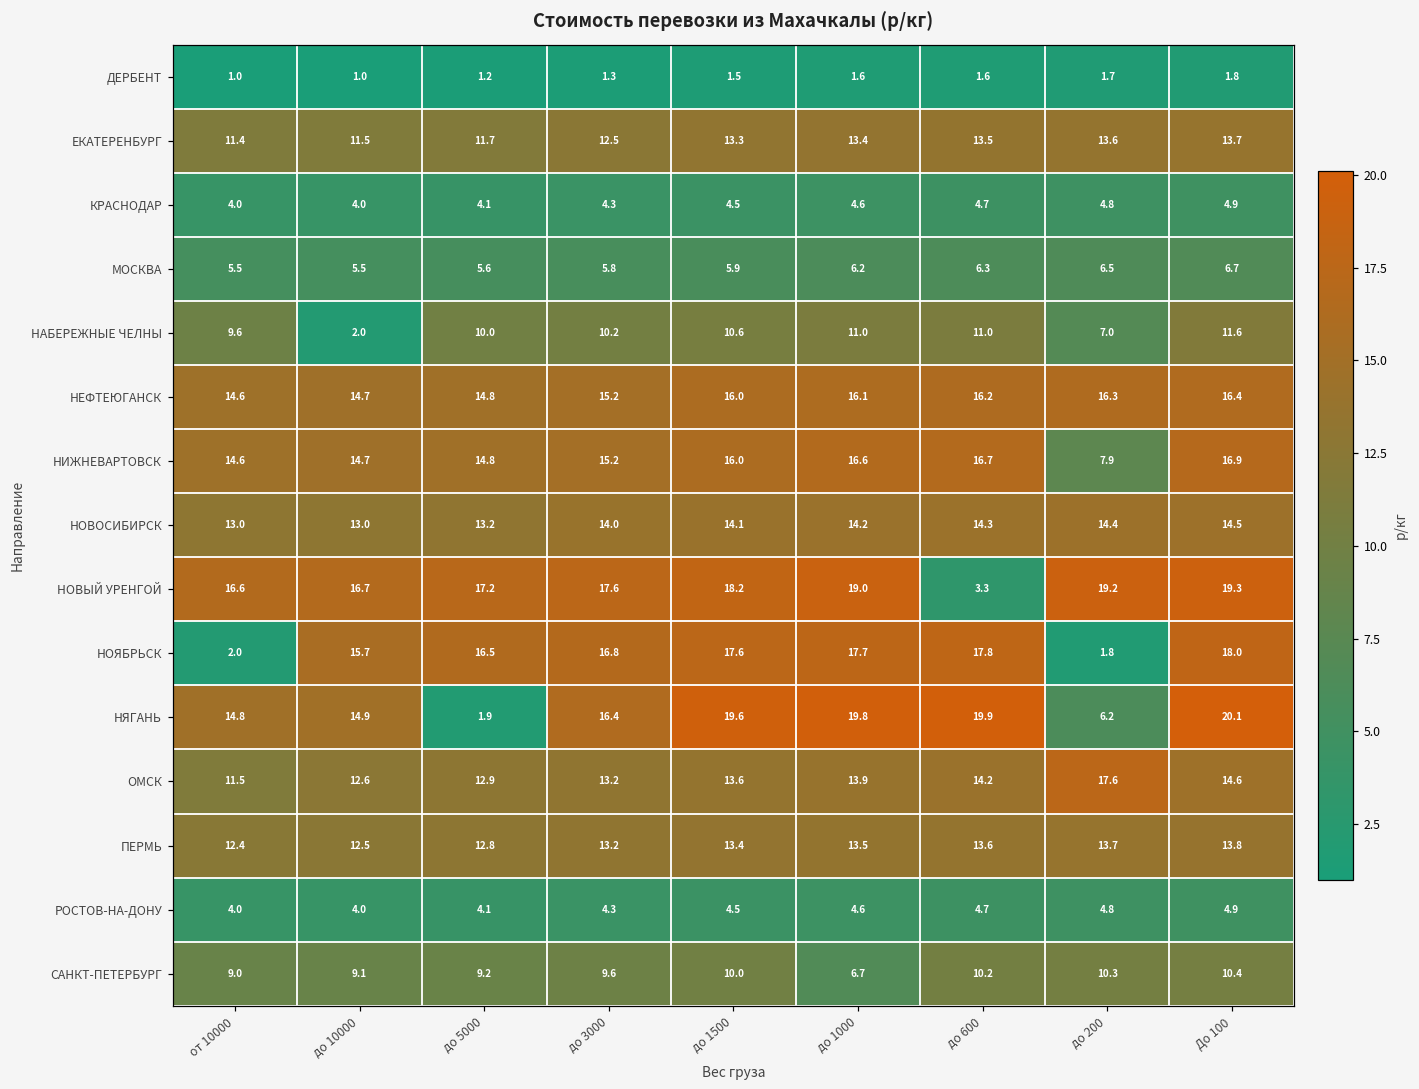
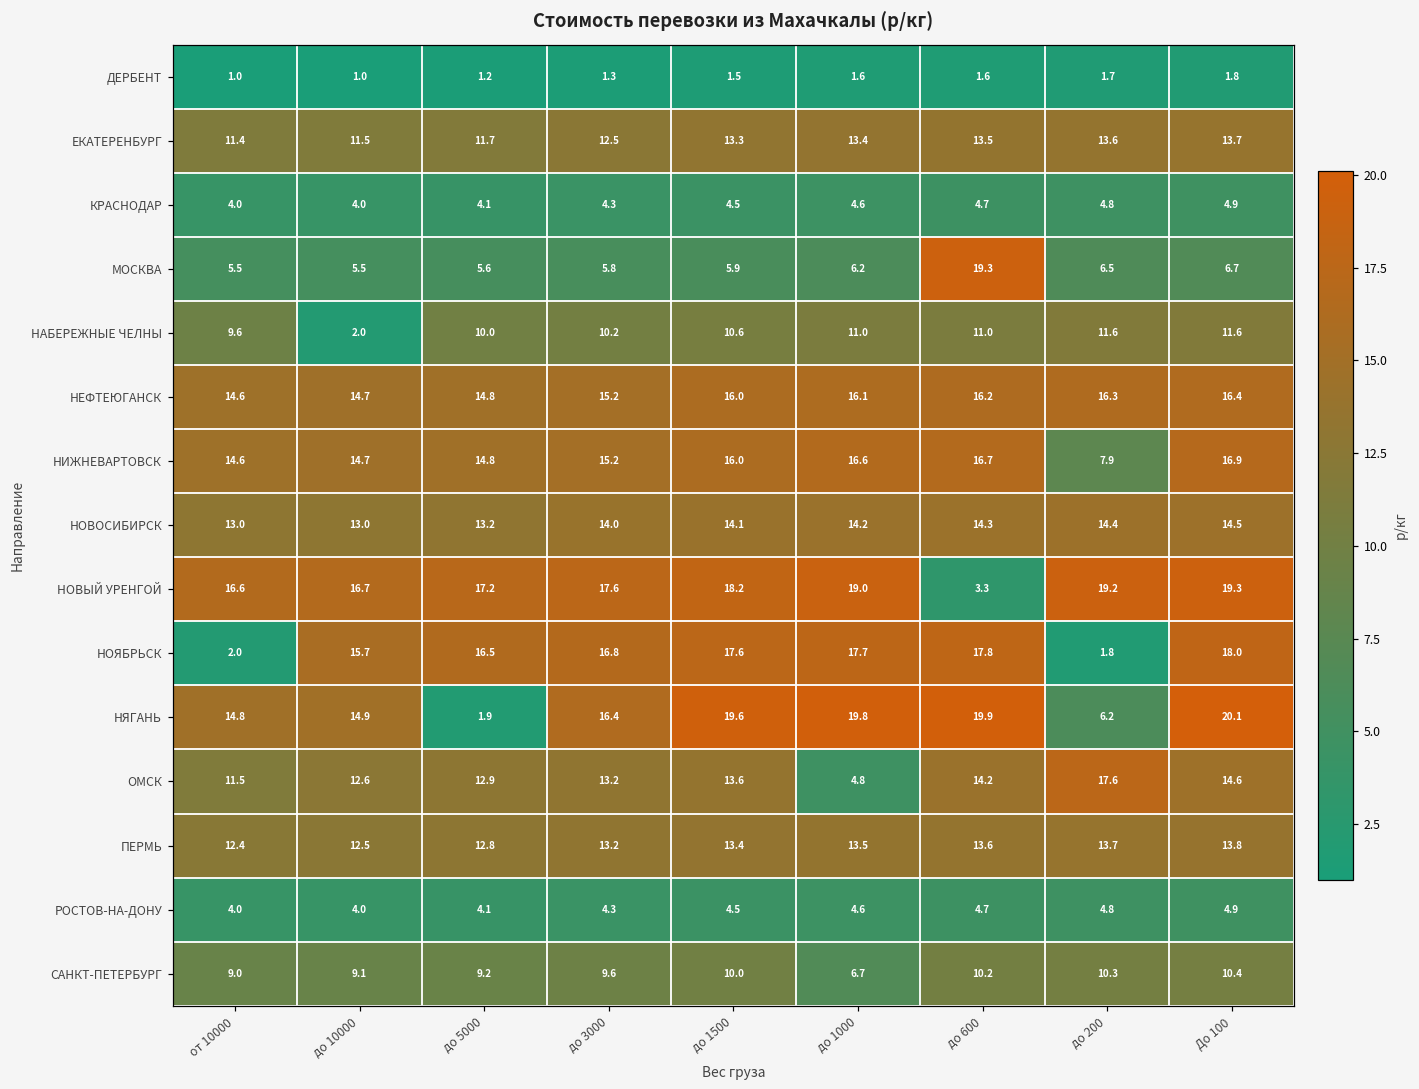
  {
    "ДЕРБЕНТ": {
      "от 10000": 1.0,
      "до 10000": 1.0,
      "до 5000": 1.2,
      "до 3000": 1.3,
      "до 1500": 1.5,
      "до 1000": 1.6,
      "до 600": 1.6,
      "до 200": 1.7,
      "До 100": 1.8
    },
    "ЕКАТЕРЕНБУРГ": {
      "от 10000": 11.4,
      "до 10000": 11.5,
      "до 5000": 11.7,
      "до 3000": 12.5,
      "до 1500": 13.3,
      "до 1000": 13.4,
      "до 600": 13.5,
      "до 200": 13.6,
      "До 100": 13.7
    },
    "КРАСНОДАР": {
      "от 10000": 4.0,
      "до 10000": 4.0,
      "до 5000": 4.1,
      "до 3000": 4.3,
      "до 1500": 4.5,
      "до 1000": 4.6,
      "до 600": 4.7,
      "до 200": 4.8,
      "До 100": 4.9
    },
    "МОСКВА": {
      "от 10000": 5.5,
      "до 10000": 5.5,
      "до 5000": 5.6,
      "до 3000": 5.8,
      "до 1500": 5.9,
      "до 1000": 6.2,
-     "до 600": 6.3,
+     "до 600": 19.3,
      "до 200": 6.5,
      "До 100": 6.7
    },
    "НАБЕРЕЖНЫЕ ЧЕЛНЫ": {
      "от 10000": 9.6,
      "до 10000": 2.0,
      "до 5000": 10.0,
      "до 3000": 10.2,
      "до 1500": 10.6,
      "до 1000": 11.0,
      "до 600": 11.0,
-     "до 200": 7.0,
+     "до 200": 11.6,
      "До 100": 11.6
    },
    "НЕФТЕЮГАНСК": {
      "от 10000": 14.6,
      "до 10000": 14.7,
      "до 5000": 14.8,
      "до 3000": 15.2,
      "до 1500": 16.0,
      "до 1000": 16.1,
      "до 600": 16.2,
      "до 200": 16.3,
      "До 100": 16.4
    },
    "НИЖНЕВАРТОВСК": {
      "от 10000": 14.6,
      "до 10000": 14.7,
      "до 5000": 14.8,
      "до 3000": 15.2,
      "до 1500": 16.0,
      "до 1000": 16.6,
      "до 600": 16.7,
      "до 200": 7.9,
      "До 100": 16.9
    },
    "НОВОСИБИРСК": {
      "от 10000": 13.0,
      "до 10000": 13.0,
      "до 5000": 13.2,
      "до 3000": 14.0,
      "до 1500": 14.1,
      "до 1000": 14.2,
      "до 600": 14.3,
      "до 200": 14.4,
      "До 100": 14.5
    },
    "НОВЫЙ УРЕНГОЙ": {
      "от 10000": 16.6,
      "до 10000": 16.7,
      "до 5000": 17.2,
      "до 3000": 17.6,
      "до 1500": 18.2,
      "до 1000": 19.0,
      "до 600": 3.3,
      "до 200": 19.2,
      "До 100": 19.3
    },
    "НОЯБРЬСК": {
      "от 10000": 2.0,
      "до 10000": 15.7,
      "до 5000": 16.5,
      "до 3000": 16.8,
      "до 1500": 17.6,
      "до 1000": 17.7,
      "до 600": 17.8,
      "до 200": 1.8,
      "До 100": 18.0
    },
    "НЯГАНЬ": {
      "от 10000": 14.8,
      "до 10000": 14.9,
      "до 5000": 1.9,
      "до 3000": 16.4,
      "до 1500": 19.6,
      "до 1000": 19.8,
      "до 600": 19.9,
      "до 200": 6.2,
      "До 100": 20.1
    },
    "ОМСК": {
      "от 10000": 11.5,
      "до 10000": 12.6,
      "до 5000": 12.9,
      "до 3000": 13.2,
      "до 1500": 13.6,
-     "до 1000": 13.9,
+     "до 1000": 4.8,
      "до 600": 14.2,
      "до 200": 17.6,
      "До 100": 14.6
    },
    "ПЕРМЬ": {
      "от 10000": 12.4,
      "до 10000": 12.5,
      "до 5000": 12.8,
      "до 3000": 13.2,
      "до 1500": 13.4,
      "до 1000": 13.5,
      "до 600": 13.6,
      "до 200": 13.7,
      "До 100": 13.8
    },
    "РОСТОВ-НА-ДОНУ": {
      "от 10000": 4.0,
      "до 10000": 4.0,
      "до 5000": 4.1,
      "до 3000": 4.3,
      "до 1500": 4.5,
      "до 1000": 4.6,
      "до 600": 4.7,
      "до 200": 4.8,
      "До 100": 4.9
    },
    "САНКТ-ПЕТЕРБУРГ": {
      "от 10000": 9.0,
      "до 10000": 9.1,
      "до 5000": 9.2,
      "до 3000": 9.6,
      "до 1500": 10.0,
      "до 1000": 6.7,
      "до 600": 10.2,
      "до 200": 10.3,
      "До 100": 10.4
    }
  }
